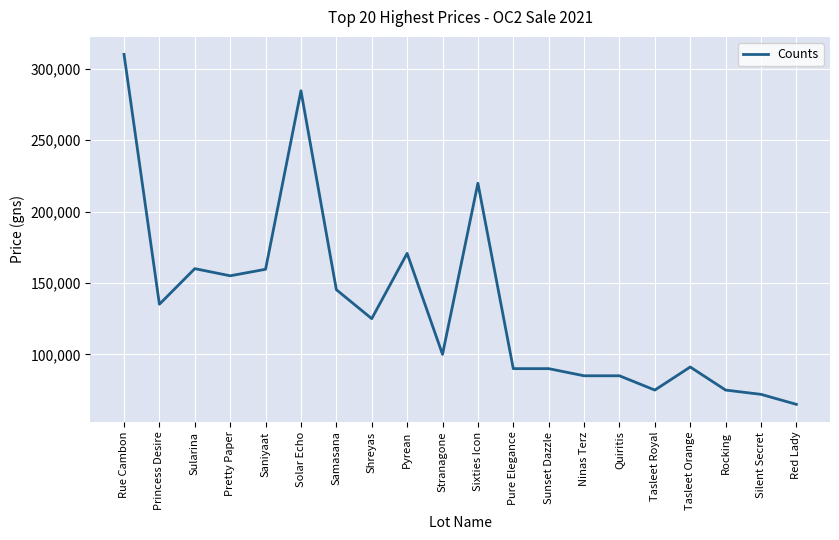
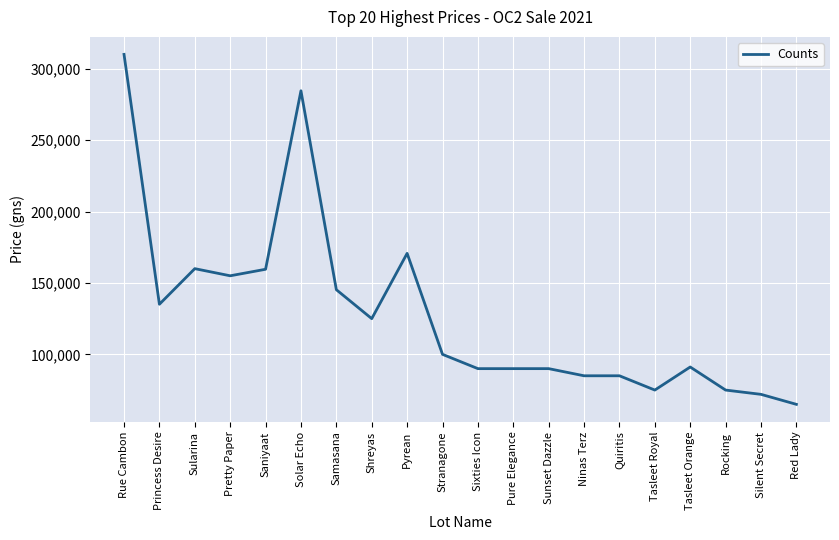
  {
    "Rue Cambon": "310,000",
    "Princess Desire": "135,000",
    "Sularina": "160,000",
    "Pretty Paper": "155,000",
    "Saniyaat": "160,000",
    "Solar Echo": "285,000",
    "Samasana": "145,000",
    "Shreyas": "125,000",
    "Pyrean": "171,000",
    "Stranagone": "100,000",
-   "Sixties Icon": "220,000",
+   "Sixties Icon": "90,000",
    "Pure Elegance": "90,000",
    "Sunset Dazzle": "90,000",
    "Ninas Terz": "85,000",
    "Quiritis": "85,000",
    "Tasleet Royal": "75,000",
    "Tasleet Orange": "91,000",
    "Rocking": "75,000",
    "Silent Secret": "72,000",
    "Red Lady": "65,000"
  }
